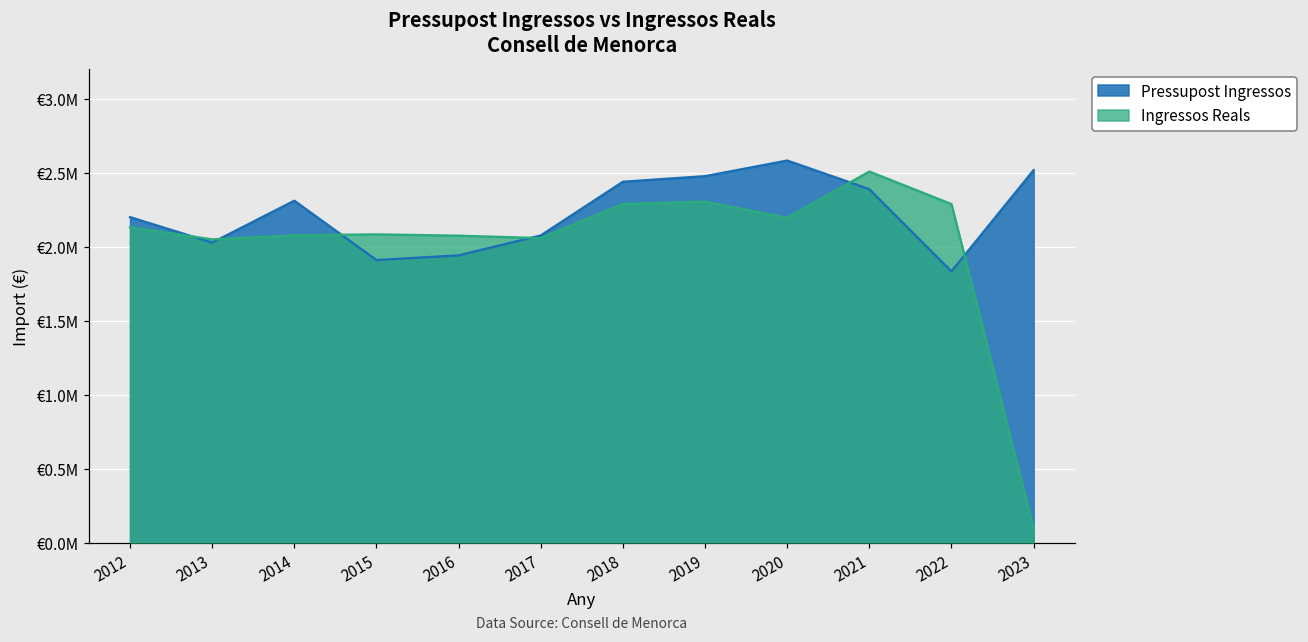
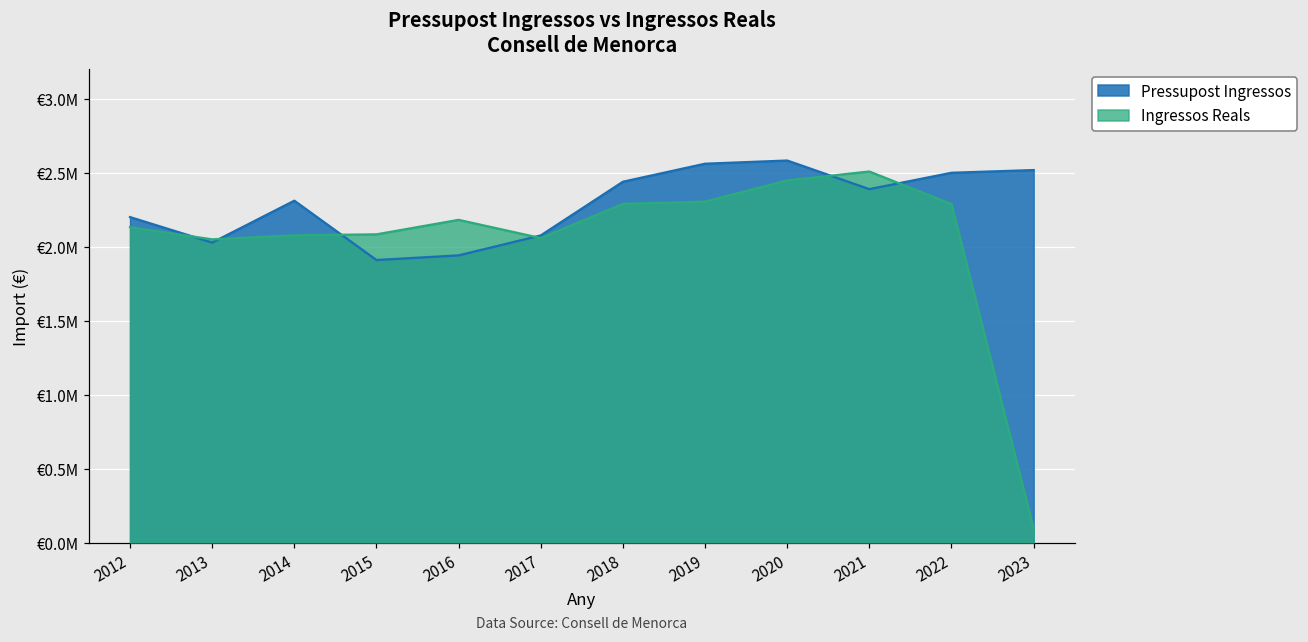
  {
    "Pressupost Ingressos": {
      "2012": "€2200000",
      "2013": "€2030000",
      "2014": "€2310000",
      "2015": "€1910000",
      "2016": "€1940000",
      "2018": "€2440000",
-     "2019": "€2480000",
+     "2019": "€2560000",
      "2020": "€2580000",
      "2021": "€2390000",
-     "2022": "€1830000",
+     "2022": "€2500000",
      "2023": "€2520000"
    },
    "Ingressos Reals": {
      "2012": "€2130000",
      "2013": "€2050000",
      "2014": "€2080000",
      "2015": "€2080000",
-     "2016": "€2070000",
+     "2016": "€2180000",
      "2018": "€2290000",
      "2019": "€2310000",
-     "2020": "€2200000",
+     "2020": "€2450000",
      "2021": "€2510000",
      "2022": "€2290000",
      "2023": "€90000"
    }
  }
